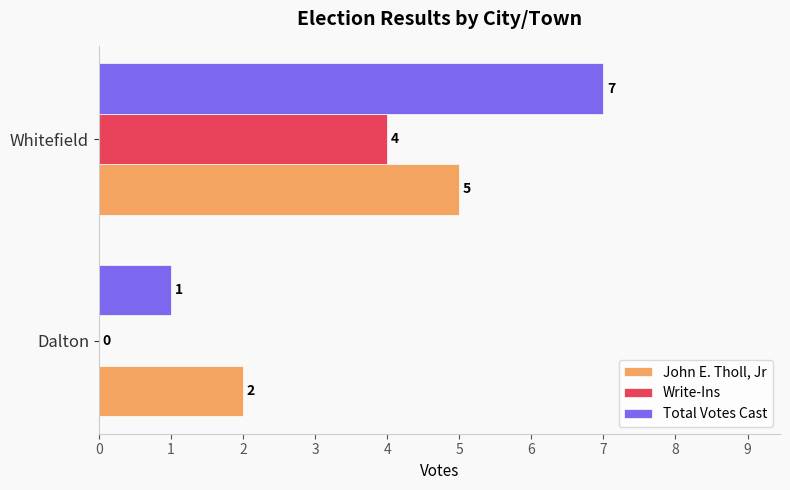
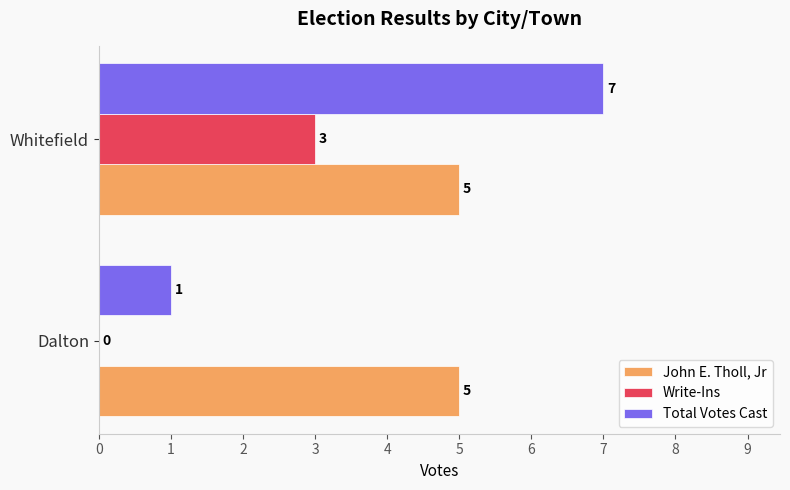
  {
    "John E. Tholl, Jr": {
      "Whitefield": 5,
-     "Dalton": 2
+     "Dalton": 5
    },
    "Write-Ins": {
-     "Whitefield": 4,
+     "Whitefield": 3,
      "Dalton": 0
    },
    "Total Votes Cast": {
      "Whitefield": 7,
      "Dalton": 1
    }
  }
